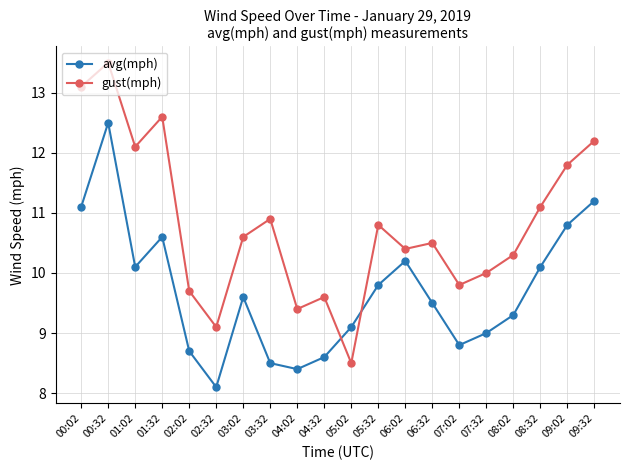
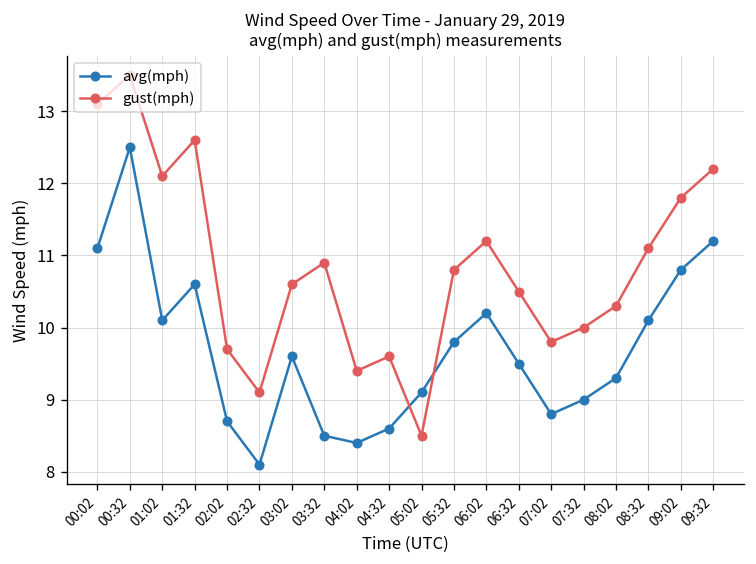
  {
    "avg(mph)": {
      "00:02": 11.1,
      "00:32": 12.5,
      "01:02": 10.1,
      "01:32": 10.6,
      "02:02": 8.7,
      "02:32": 8.1,
      "03:02": 9.6,
      "03:32": 8.5,
      "04:02": 8.4,
      "04:32": 8.6,
      "05:02": 9.1,
      "05:32": 9.8,
      "06:02": 10.2,
      "06:32": 9.5,
      "07:02": 8.8,
      "07:32": 9.0,
      "08:02": 9.3,
      "08:32": 10.1,
      "09:02": 10.8,
      "09:32": 11.2
    },
    "gust(mph)": {
      "01:02": 12.1,
      "01:32": 12.6,
      "02:02": 9.7,
      "02:32": 9.1,
      "03:02": 10.6,
      "03:32": 10.9,
      "04:02": 9.4,
      "04:32": 9.6,
      "05:02": 8.5,
      "05:32": 10.8,
-     "06:02": 10.4,
+     "06:02": 11.2,
      "06:32": 10.5,
      "07:02": 9.8,
      "07:32": 10.0,
      "08:02": 10.3,
      "08:32": 11.1,
      "09:02": 11.8,
      "09:32": 12.2
    }
  }
